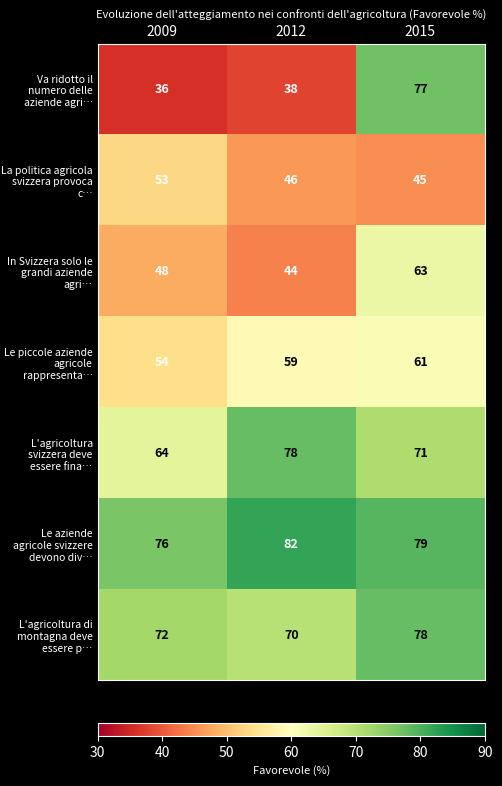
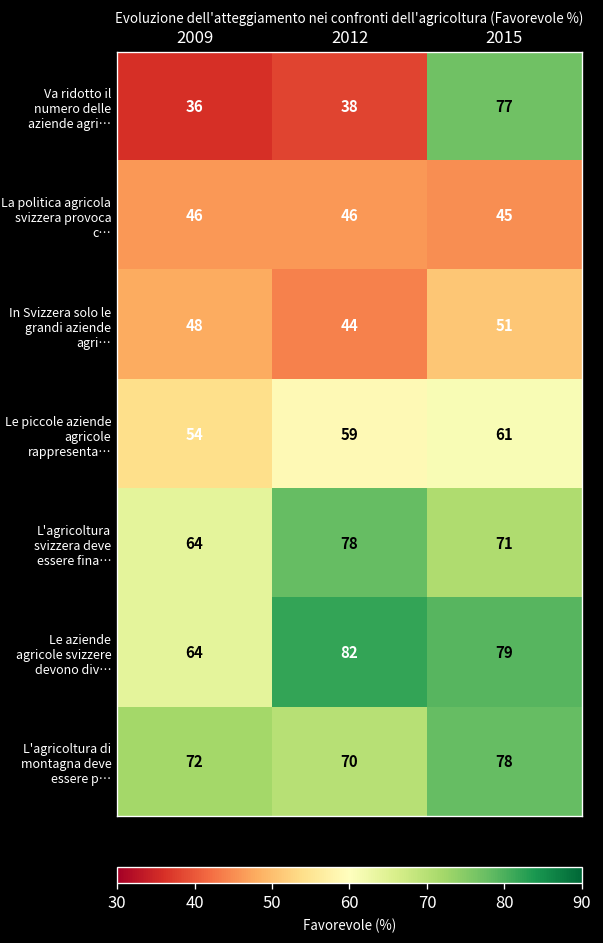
  {
    "Va ridotto il numero delle aziende agri…": {
      "2009": 36,
      "2012": 38,
      "2015": 77
    },
    "La politica agricola svizzera provoca c…": {
-     "2009": 53,
+     "2009": 46,
      "2012": 46,
      "2015": 45
    },
    "In Svizzera solo le grandi aziende agri…": {
      "2009": 48,
      "2012": 44,
-     "2015": 63
+     "2015": 51
    },
    "Le piccole aziende agricole rappresenta…": {
      "2009": 54,
      "2012": 59,
      "2015": 61
    },
    "L'agricoltura svizzera deve essere fina…": {
      "2009": 64,
      "2012": 78,
      "2015": 71
    },
    "Le aziende agricole svizzere devono div…": {
-     "2009": 76,
+     "2009": 64,
      "2012": 82,
      "2015": 79
    },
    "L'agricoltura di montagna deve essere p…": {
      "2009": 72,
      "2012": 70,
      "2015": 78
    }
  }
